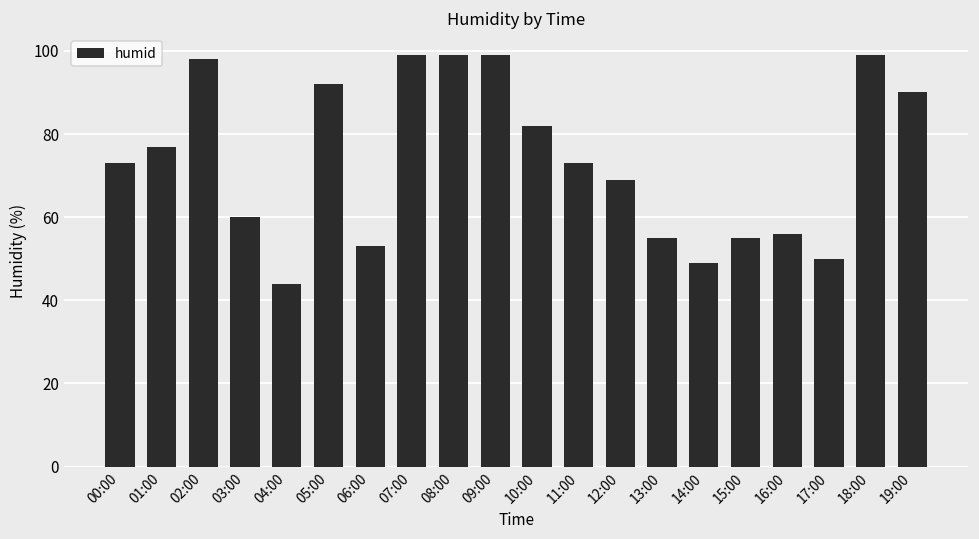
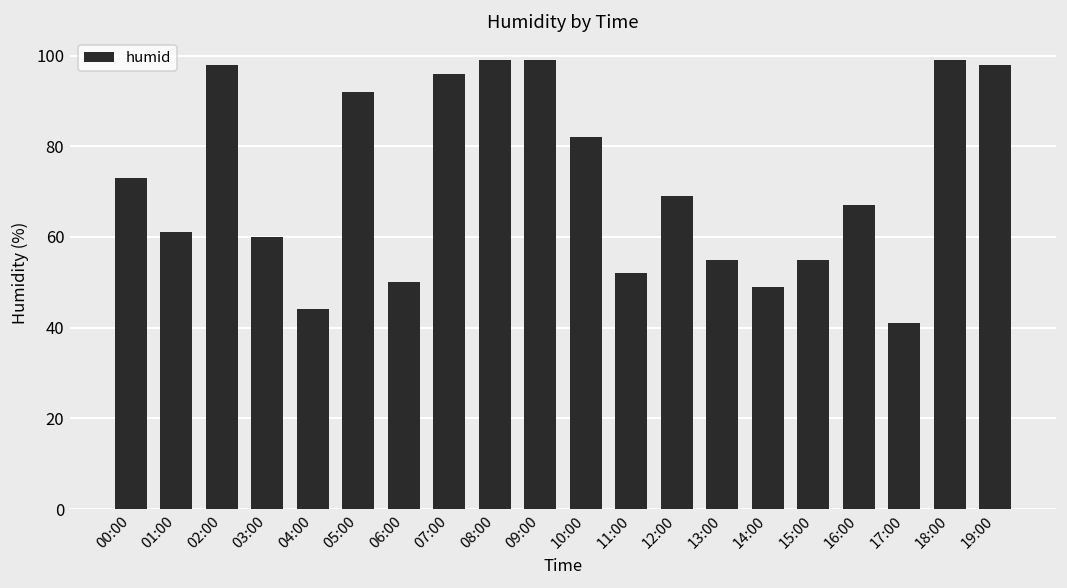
  {
    "00:00": 73,
-   "01:00": 77,
+   "01:00": 61,
    "02:00": 98,
    "03:00": 60,
    "04:00": 44,
    "05:00": 92,
-   "06:00": 53,
-   "07:00": 99,
+   "06:00": 50,
+   "07:00": 96,
    "08:00": 99,
    "09:00": 99,
    "10:00": 82,
-   "11:00": 73,
+   "11:00": 52,
    "12:00": 69,
    "13:00": 55,
    "14:00": 49,
    "15:00": 55,
-   "16:00": 56,
-   "17:00": 50,
+   "16:00": 67,
+   "17:00": 41,
    "18:00": 99,
-   "19:00": 90
+   "19:00": 98
  }
